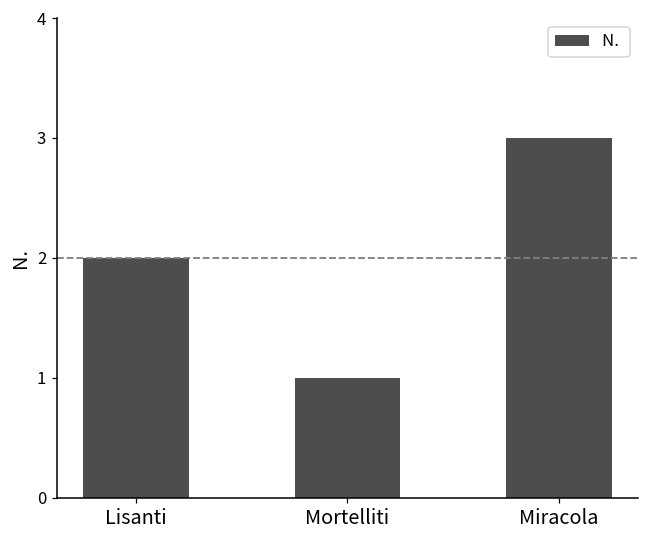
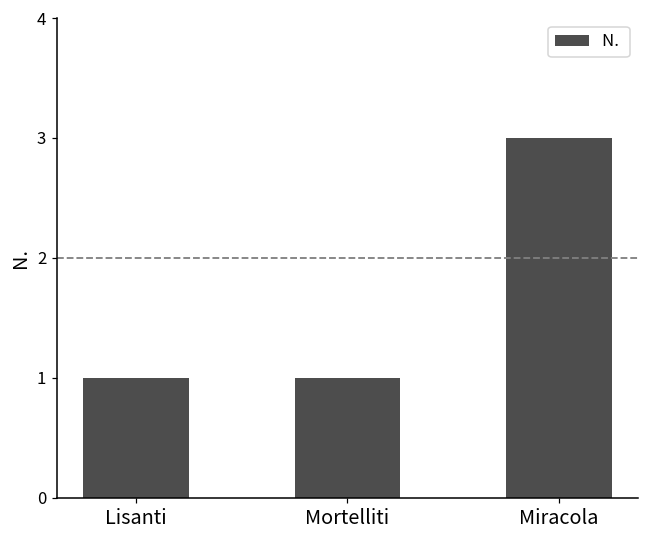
  {
-   "Lisanti": 2,
+   "Lisanti": 1,
    "Mortelliti": 1,
    "Miracola": 3
  }
